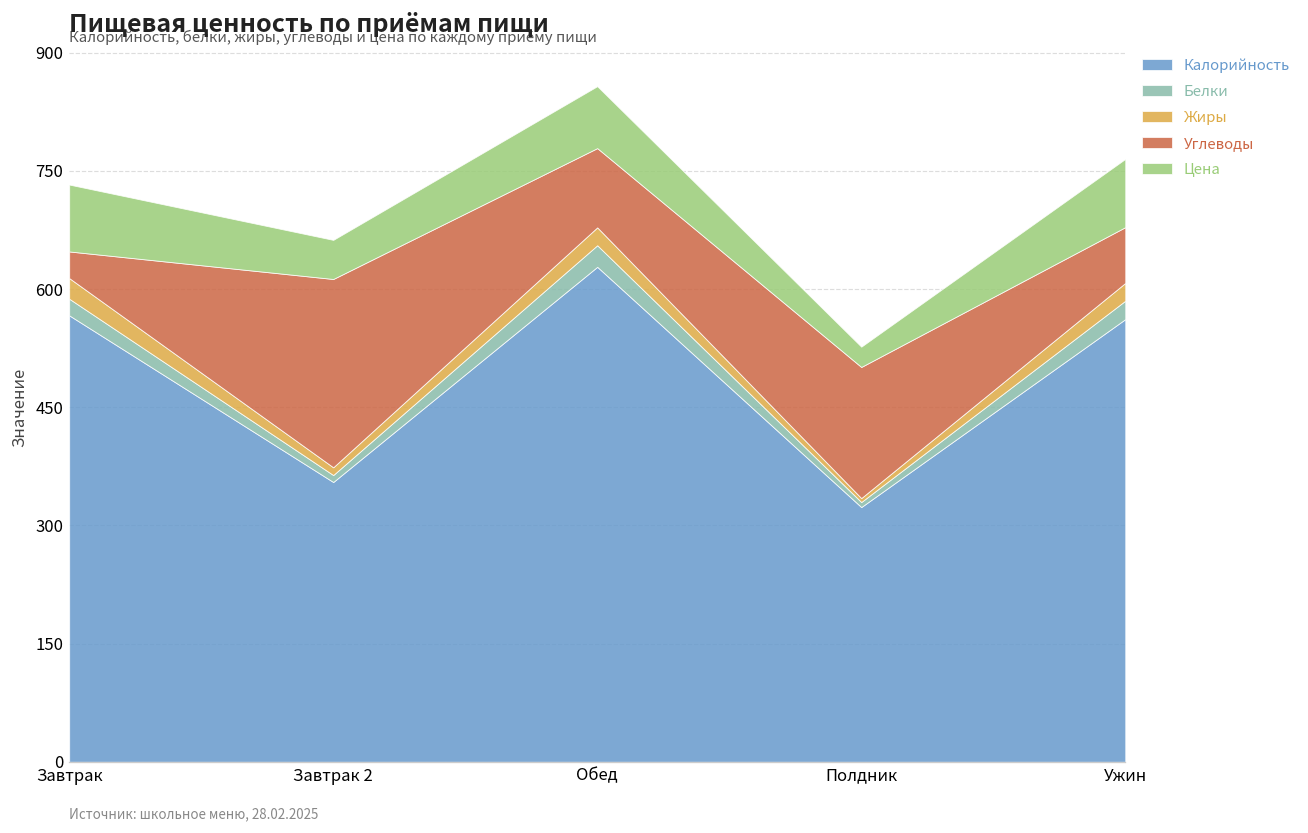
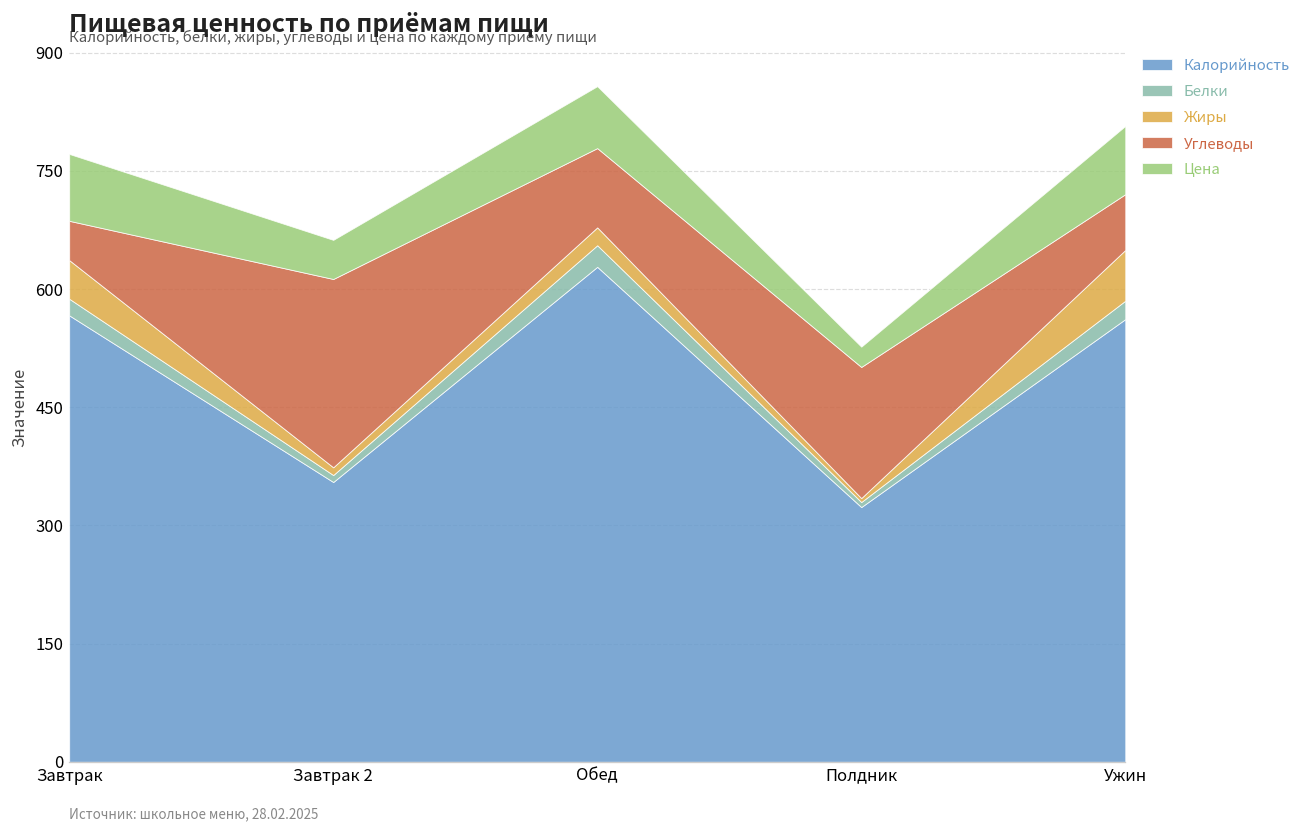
  {
    "Жиры": {
-     "Завтрак": 30,
+     "Завтрак": 50,
      "Завтрак 2": 10,
      "Обед": 20,
      "Полдник": 10,
-     "Ужин": 20
+     "Ужин": 60
    },
    "Углеводы": {
-     "Завтрак": 30,
+     "Завтрак": 50,
      "Завтрак 2": 240,
      "Обед": 100,
      "Полдник": 170,
      "Ужин": 70
    }
  }
